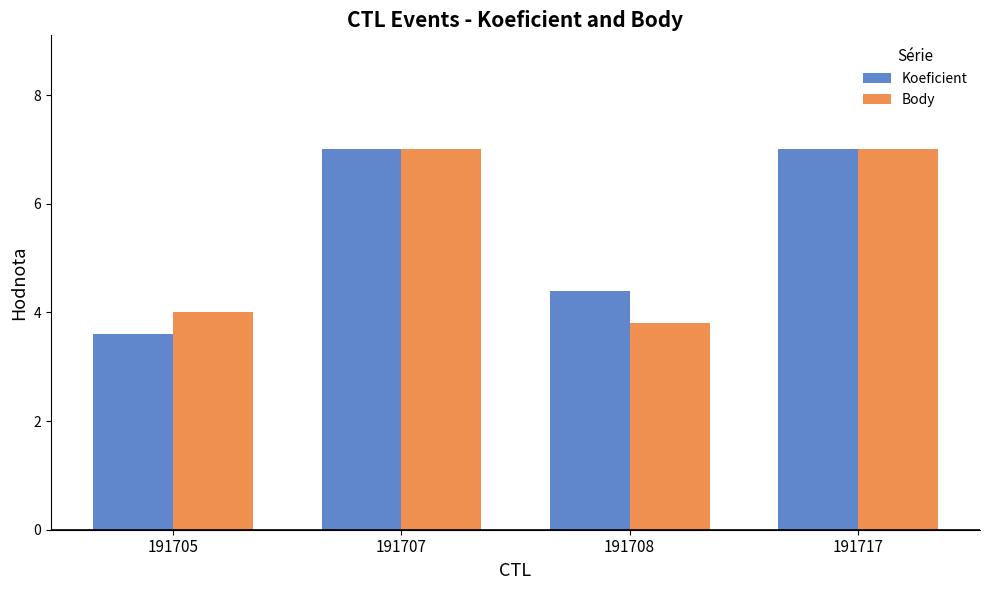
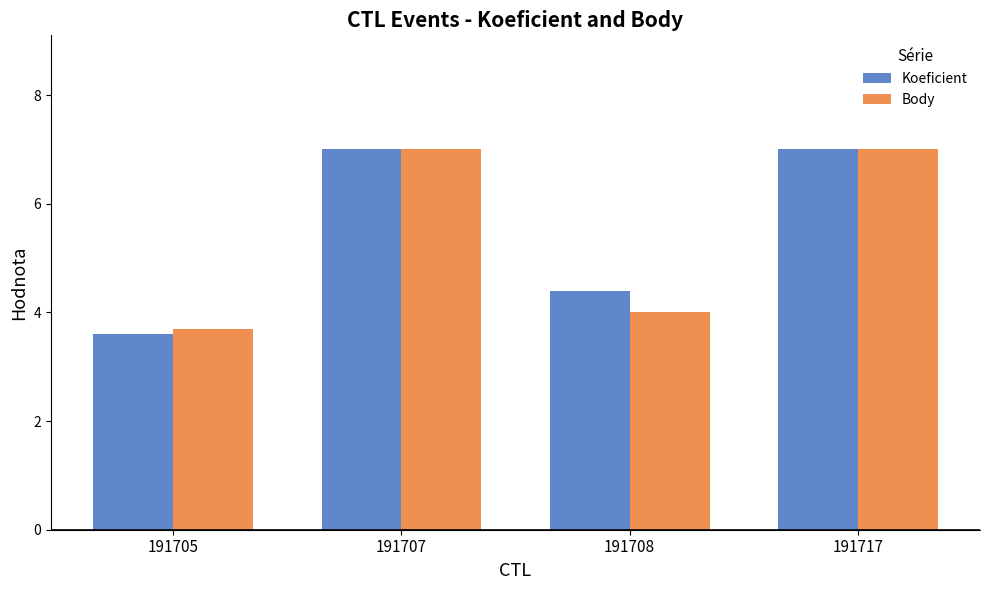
  {
    "Koeficient": {
      "191705": 3.6,
      "191707": 7.0,
      "191708": 4.4,
      "191717": 7.0
    },
    "Body": {
-     "191705": 4.0,
+     "191705": 3.7,
      "191707": 7.0,
-     "191708": 3.8,
+     "191708": 4.0,
      "191717": 7.0
    }
  }
